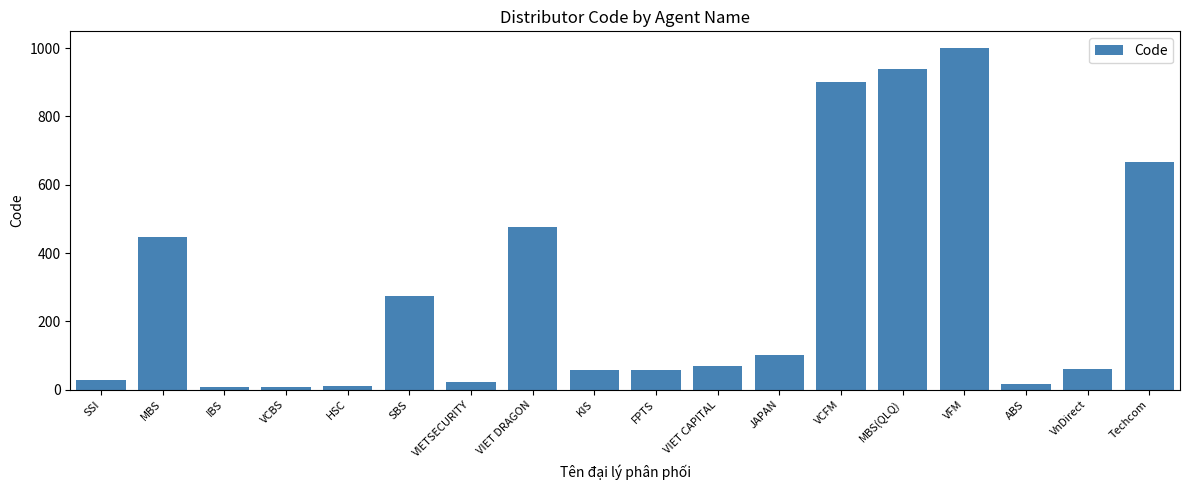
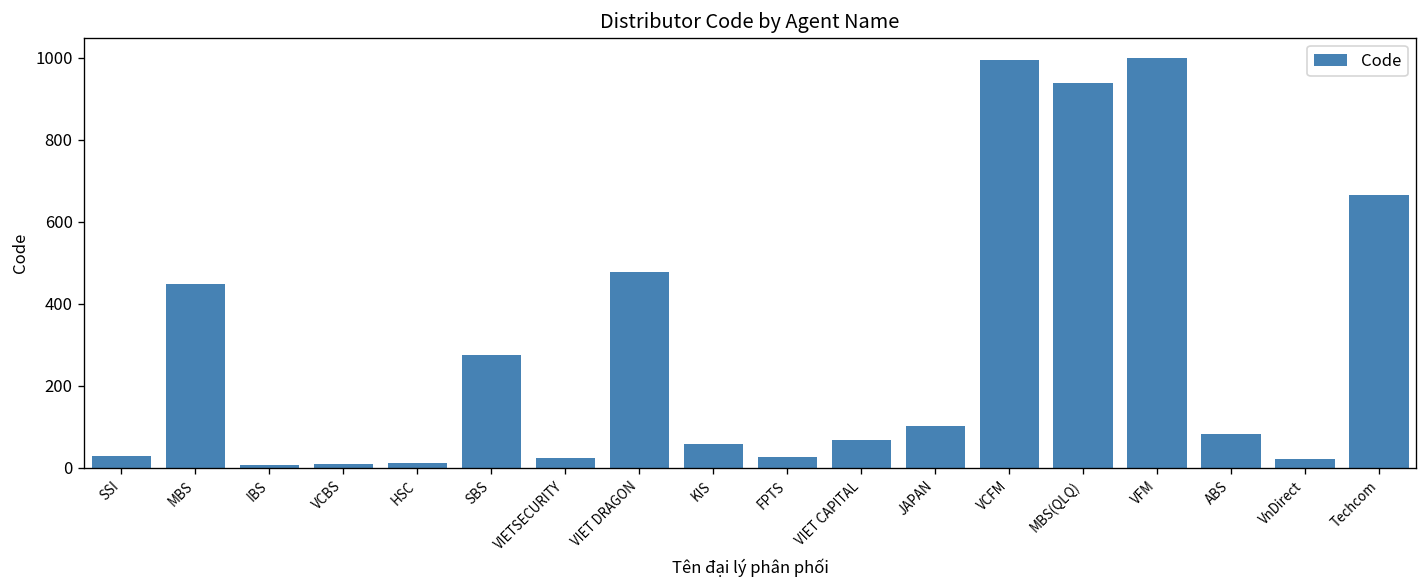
  {
    "SSI": 30,
    "MBS": 450,
    "VCBS": 10,
    "HSC": 10,
    "SBS": 280,
    "VIETSECURITY": 20,
    "VIET DRAGON": 480,
    "KIS": 60,
-   "FPTS": 60,
+   "FPTS": 30,
    "VIET CAPITAL": 70,
    "JAPAN": 100,
-   "VCFM": 900,
+   "VCFM": 1000,
    "MBS(QLQ)": 940,
    "VFM": 1000,
-   "ABS": 20,
-   "VnDirect": 60,
+   "ABS": 80,
+   "VnDirect": 20,
    "Techcom": 670
  }
